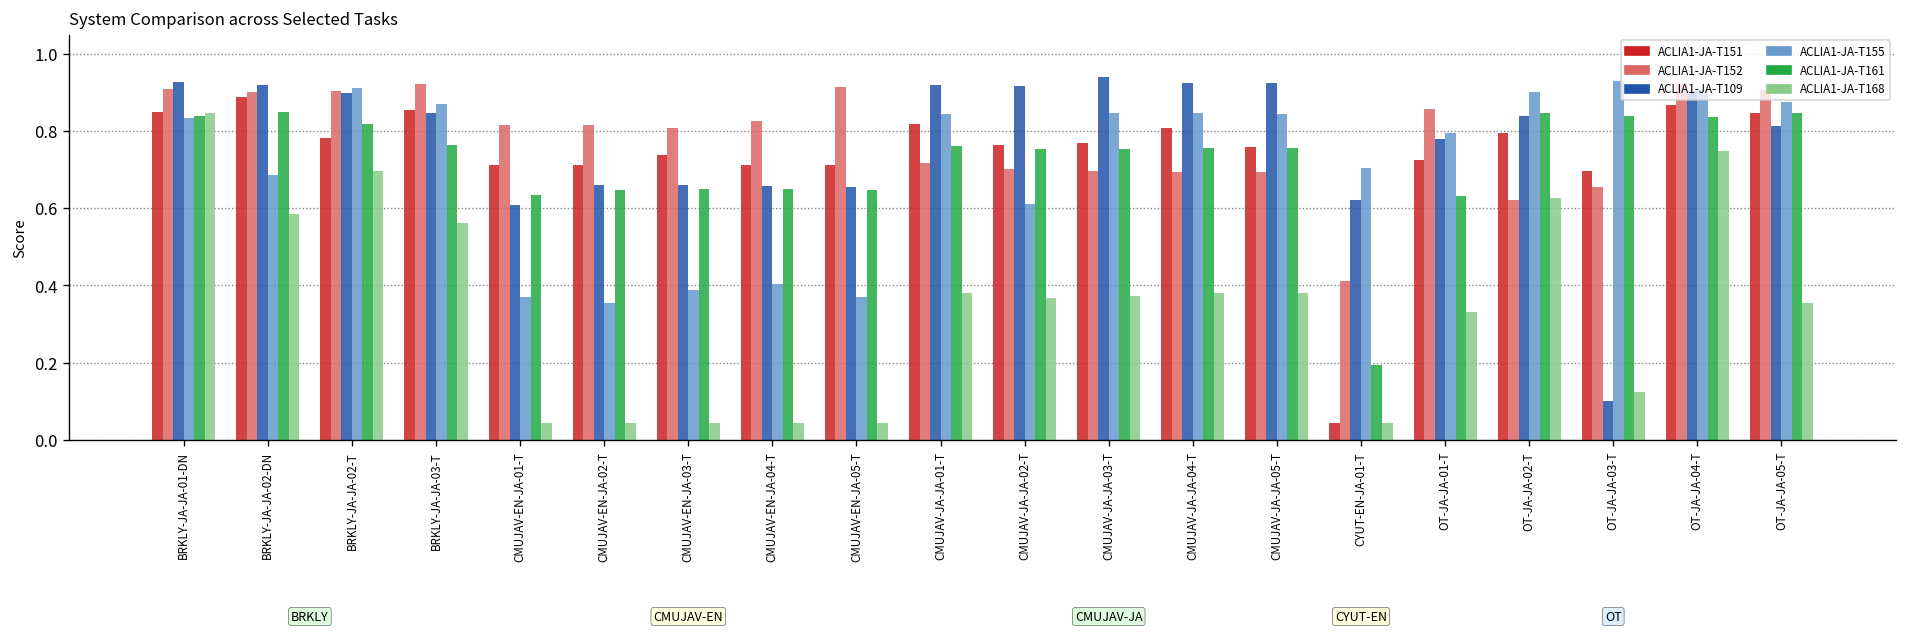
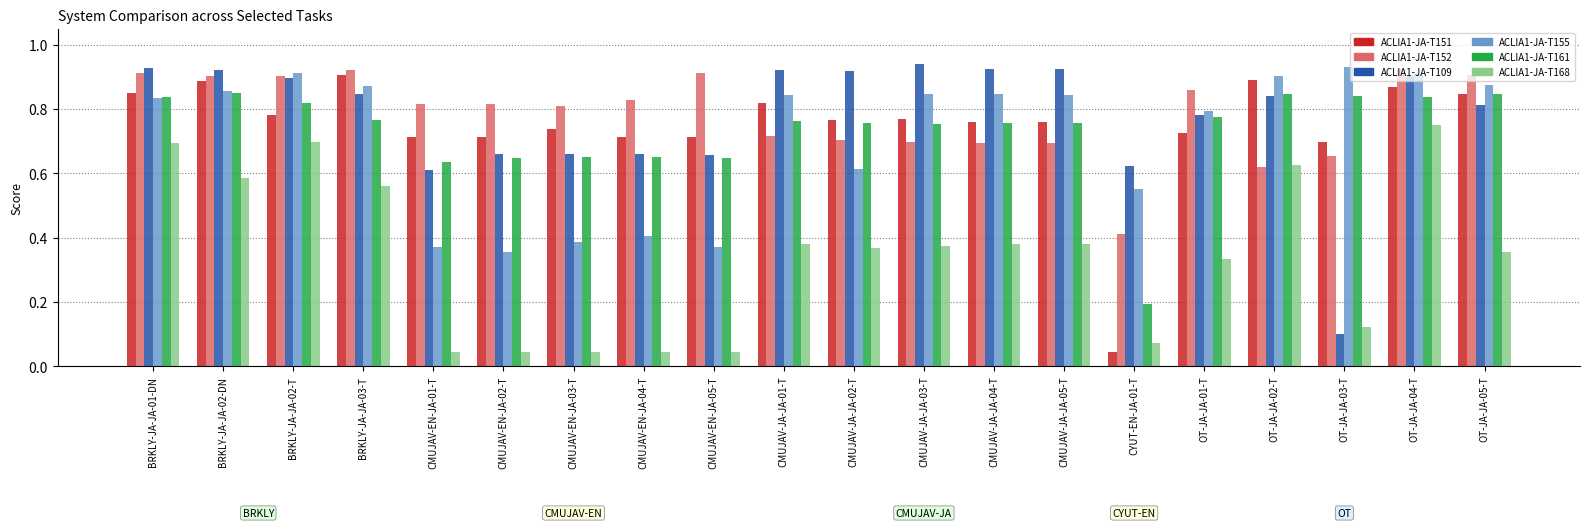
  {
    "ACLIA1-JA-T151": {
      "BRKLY-JA-JA-01-DN": 0.85,
      "BRKLY-JA-JA-02-DN": 0.89,
      "BRKLY-JA-JA-02-T": 0.78,
-     "BRKLY-JA-JA-03-T": 0.86,
+     "BRKLY-JA-JA-03-T": 0.90,
      "CMUJAV-EN-JA-01-T": 0.71,
      "CMUJAV-EN-JA-02-T": 0.71,
      "CMUJAV-EN-JA-03-T": 0.74,
      "CMUJAV-EN-JA-04-T": 0.71,
      "CMUJAV-EN-JA-05-T": 0.71,
      "CMUJAV-JA-JA-01-T": 0.82,
      "CMUJAV-JA-JA-02-T": 0.77,
      "CMUJAV-JA-JA-03-T": 0.77,
-     "CMUJAV-JA-JA-04-T": 0.81,
+     "CMUJAV-JA-JA-04-T": 0.76,
      "CMUJAV-JA-JA-05-T": 0.76,
      "CYUT-EN-JA-01-T": 0.04,
      "OT-JA-JA-01-T": 0.72,
-     "OT-JA-JA-02-T": 0.79,
+     "OT-JA-JA-02-T": 0.89,
      "OT-JA-JA-03-T": 0.70,
      "OT-JA-JA-04-T": 0.87,
      "OT-JA-JA-05-T": 0.85
    },
    "ACLIA1-JA-T152": {
      "BRKLY-JA-JA-01-DN": 0.91,
      "BRKLY-JA-JA-02-DN": 0.90,
      "BRKLY-JA-JA-02-T": 0.90,
      "BRKLY-JA-JA-03-T": 0.92,
      "CMUJAV-EN-JA-01-T": 0.82,
      "CMUJAV-EN-JA-02-T": 0.82,
      "CMUJAV-EN-JA-03-T": 0.81,
      "CMUJAV-EN-JA-04-T": 0.83,
      "CMUJAV-EN-JA-05-T": 0.91,
      "CMUJAV-JA-JA-01-T": 0.72,
      "CMUJAV-JA-JA-02-T": 0.70,
      "CMUJAV-JA-JA-03-T": 0.70,
      "CMUJAV-JA-JA-04-T": 0.69,
      "CMUJAV-JA-JA-05-T": 0.69,
      "CYUT-EN-JA-01-T": 0.41,
      "OT-JA-JA-01-T": 0.86,
      "OT-JA-JA-02-T": 0.62,
      "OT-JA-JA-03-T": 0.65
    },
    "ACLIA1-JA-T109": {
      "BRKLY-JA-JA-01-DN": 0.93,
      "BRKLY-JA-JA-02-DN": 0.92,
      "BRKLY-JA-JA-02-T": 0.90,
      "BRKLY-JA-JA-03-T": 0.85,
      "CMUJAV-EN-JA-01-T": 0.61,
      "CMUJAV-EN-JA-02-T": 0.66,
      "CMUJAV-EN-JA-03-T": 0.66,
      "CMUJAV-EN-JA-04-T": 0.66,
      "CMUJAV-EN-JA-05-T": 0.66,
      "CMUJAV-JA-JA-01-T": 0.92,
      "CMUJAV-JA-JA-02-T": 0.92,
      "CMUJAV-JA-JA-03-T": 0.94,
      "CMUJAV-JA-JA-04-T": 0.92,
      "CMUJAV-JA-JA-05-T": 0.92,
      "CYUT-EN-JA-01-T": 0.62,
      "OT-JA-JA-01-T": 0.78,
      "OT-JA-JA-02-T": 0.84,
      "OT-JA-JA-03-T": 0.10,
      "OT-JA-JA-05-T": 0.81
    },
    "ACLIA1-JA-T155": {
      "BRKLY-JA-JA-01-DN": 0.83,
-     "BRKLY-JA-JA-02-DN": 0.69,
+     "BRKLY-JA-JA-02-DN": 0.86,
      "BRKLY-JA-JA-02-T": 0.91,
      "BRKLY-JA-JA-03-T": 0.87,
      "CMUJAV-EN-JA-01-T": 0.37,
      "CMUJAV-EN-JA-02-T": 0.35,
      "CMUJAV-EN-JA-03-T": 0.39,
      "CMUJAV-EN-JA-04-T": 0.40,
      "CMUJAV-EN-JA-05-T": 0.37,
      "CMUJAV-JA-JA-01-T": 0.84,
      "CMUJAV-JA-JA-02-T": 0.61,
      "CMUJAV-JA-JA-03-T": 0.85,
      "CMUJAV-JA-JA-04-T": 0.85,
      "CMUJAV-JA-JA-05-T": 0.84,
-     "CYUT-EN-JA-01-T": 0.70,
+     "CYUT-EN-JA-01-T": 0.55,
      "OT-JA-JA-01-T": 0.79,
      "OT-JA-JA-02-T": 0.90,
      "OT-JA-JA-03-T": 0.93,
      "OT-JA-JA-05-T": 0.87
    },
    "ACLIA1-JA-T161": {
      "BRKLY-JA-JA-01-DN": 0.84,
      "BRKLY-JA-JA-02-DN": 0.85,
      "BRKLY-JA-JA-02-T": 0.82,
      "BRKLY-JA-JA-03-T": 0.76,
      "CMUJAV-EN-JA-01-T": 0.64,
      "CMUJAV-EN-JA-02-T": 0.65,
      "CMUJAV-EN-JA-03-T": 0.65,
      "CMUJAV-EN-JA-04-T": 0.65,
      "CMUJAV-EN-JA-05-T": 0.65,
      "CMUJAV-JA-JA-01-T": 0.76,
      "CMUJAV-JA-JA-02-T": 0.75,
      "CMUJAV-JA-JA-03-T": 0.75,
      "CMUJAV-JA-JA-04-T": 0.76,
      "CMUJAV-JA-JA-05-T": 0.76,
      "CYUT-EN-JA-01-T": 0.19,
-     "OT-JA-JA-01-T": 0.63,
+     "OT-JA-JA-01-T": 0.78,
      "OT-JA-JA-02-T": 0.85,
      "OT-JA-JA-03-T": 0.84,
      "OT-JA-JA-04-T": 0.84,
      "OT-JA-JA-05-T": 0.85
    },
    "ACLIA1-JA-T168": {
-     "BRKLY-JA-JA-01-DN": 0.85,
+     "BRKLY-JA-JA-01-DN": 0.69,
      "BRKLY-JA-JA-02-DN": 0.58,
      "BRKLY-JA-JA-02-T": 0.70,
      "BRKLY-JA-JA-03-T": 0.56,
      "CMUJAV-EN-JA-01-T": 0.04,
      "CMUJAV-EN-JA-02-T": 0.04,
      "CMUJAV-EN-JA-03-T": 0.04,
      "CMUJAV-EN-JA-04-T": 0.04,
      "CMUJAV-EN-JA-05-T": 0.04,
      "CMUJAV-JA-JA-01-T": 0.38,
      "CMUJAV-JA-JA-02-T": 0.37,
      "CMUJAV-JA-JA-03-T": 0.37,
      "CMUJAV-JA-JA-04-T": 0.38,
      "CMUJAV-JA-JA-05-T": 0.38,
-     "CYUT-EN-JA-01-T": 0.04,
+     "CYUT-EN-JA-01-T": 0.07,
      "OT-JA-JA-01-T": 0.33,
      "OT-JA-JA-02-T": 0.63,
      "OT-JA-JA-03-T": 0.12,
      "OT-JA-JA-04-T": 0.75,
      "OT-JA-JA-05-T": 0.36
    }
  }
